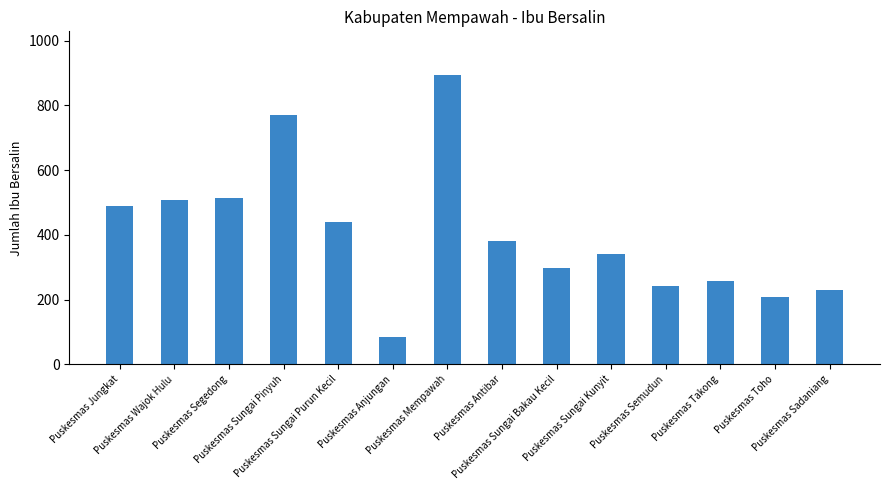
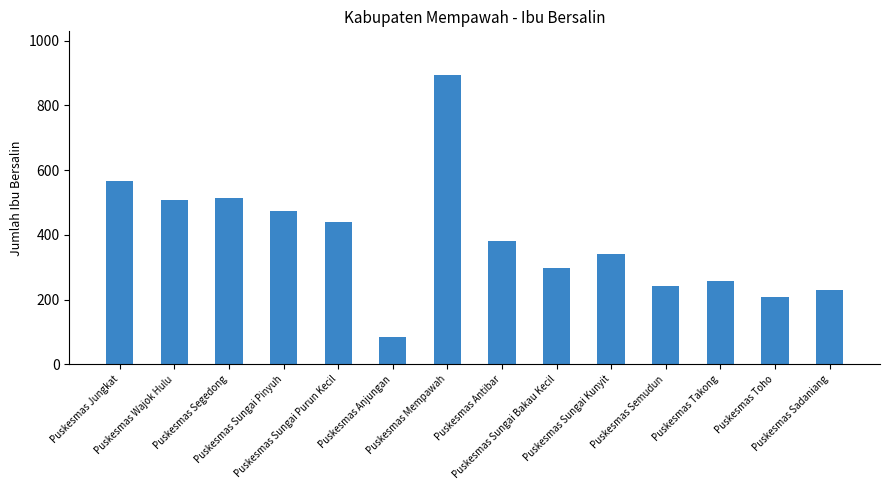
  {
-   "Puskesmas Jungkat": 490,
+   "Puskesmas Jungkat": 570,
    "Puskesmas Wajok Hulu": 510,
    "Puskesmas Segedong": 510,
-   "Puskesmas Sungai Pinyuh": 770,
+   "Puskesmas Sungai Pinyuh": 470,
    "Puskesmas Sungai Purun Kecil": 440,
    "Puskesmas Anjungan": 90,
    "Puskesmas Mempawah": 900,
    "Puskesmas Antibar": 380,
    "Puskesmas Sungai Bakau Kecil": 300,
    "Puskesmas Sungai Kunyit": 340,
    "Puskesmas Semudun": 240,
    "Puskesmas Takong": 260,
    "Puskesmas Toho": 210,
    "Puskesmas Sadaniang": 230
  }
